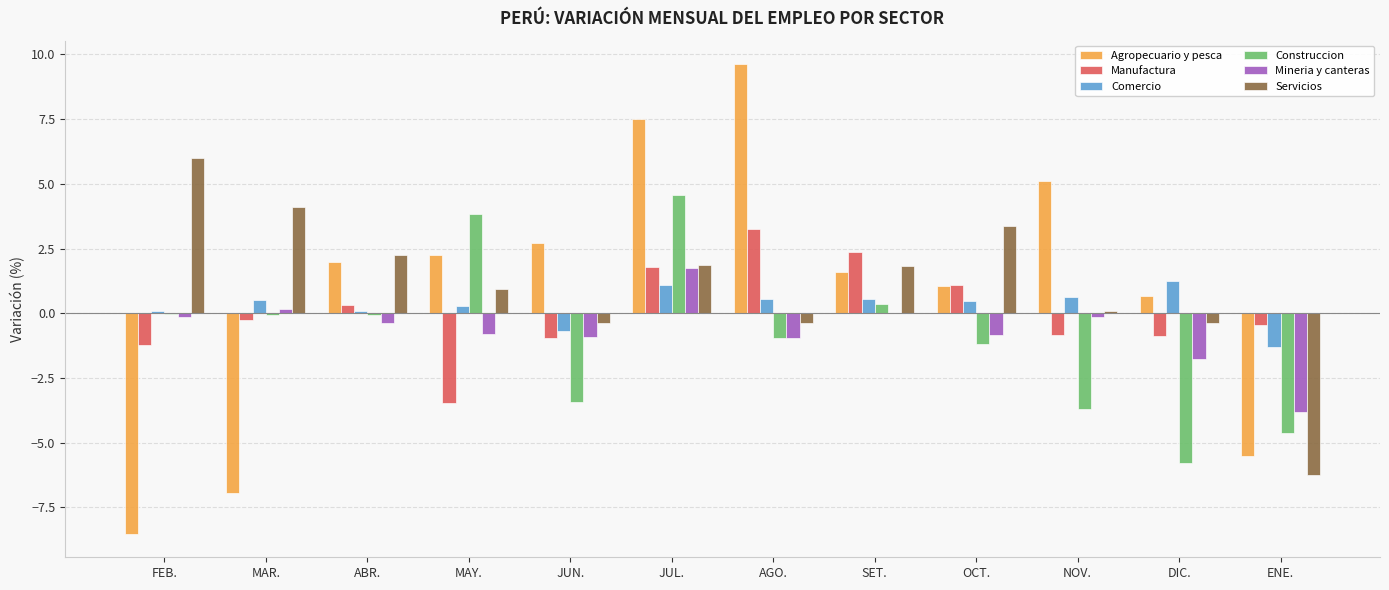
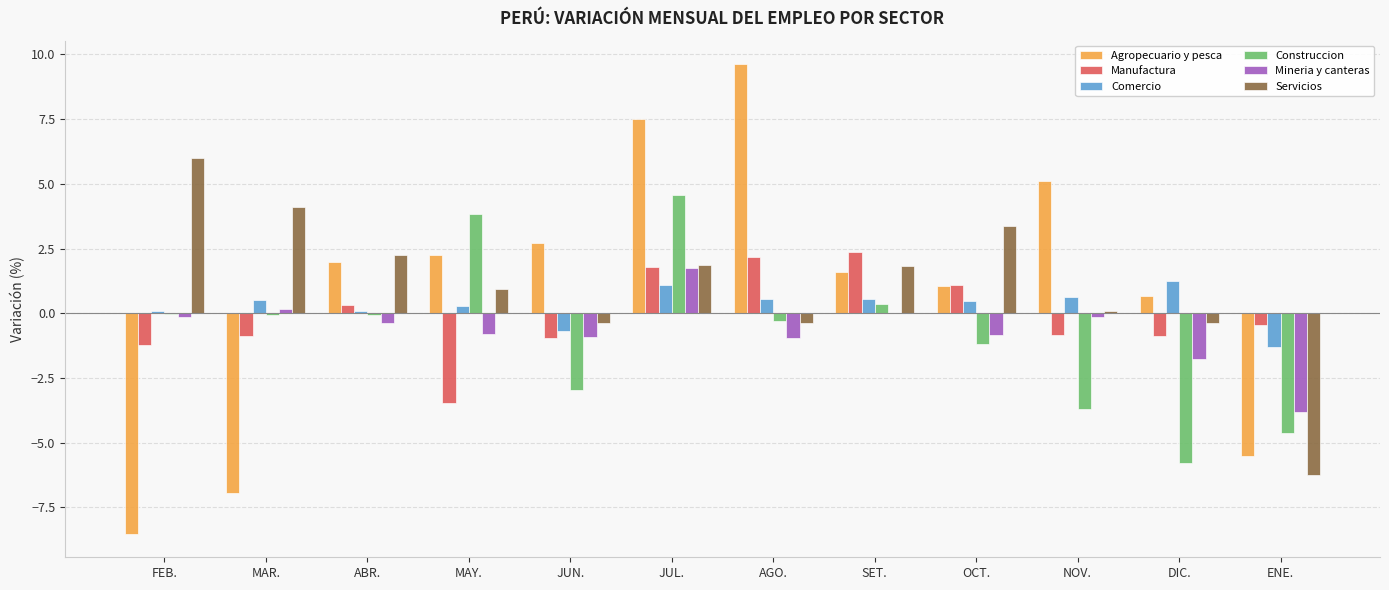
  {
    "Agropecuario y pesca": {
      "FEB.": -8.5,
      "MAR.": -7.0,
      "ABR.": 2.0,
      "MAY.": 2.2,
      "JUN.": 2.7,
      "JUL.": 7.5,
      "AGO.": 9.6,
      "SET.": 1.6,
      "OCT.": 1.1,
      "NOV.": 5.1,
      "DIC.": 0.7,
      "ENE.": -5.5
    },
    "Manufactura": {
      "FEB.": -1.2,
-     "MAR.": -0.3,
+     "MAR.": -0.9,
      "ABR.": 0.3,
      "MAY.": -3.5,
      "JUN.": -0.9,
      "JUL.": 1.8,
-     "AGO.": 3.2,
+     "AGO.": 2.2,
      "SET.": 2.4,
      "OCT.": 1.1,
      "NOV.": -0.9,
      "DIC.": -0.9,
      "ENE.": -0.5
    },
    "Comercio": {
      "MAR.": 0.5,
      "MAY.": 0.3,
      "JUN.": -0.7,
      "JUL.": 1.1,
      "AGO.": 0.6,
      "SET.": 0.5,
      "OCT.": 0.5,
      "NOV.": 0.6,
      "DIC.": 1.3,
      "ENE.": -1.3
    },
    "Construccion": {
      "MAY.": 3.8,
-     "JUN.": -3.4,
+     "JUN.": -3.0,
      "JUL.": 4.6,
-     "AGO.": -1.0,
+     "AGO.": -0.3,
      "SET.": 0.4,
      "OCT.": -1.2,
      "NOV.": -3.7,
      "DIC.": -5.8,
      "ENE.": -4.6
    },
    "Mineria y canteras": {
      "FEB.": -0.2,
      "MAR.": 0.2,
      "ABR.": -0.4,
      "MAY.": -0.8,
      "JUN.": -0.9,
      "JUL.": 1.7,
      "AGO.": -1.0,
      "OCT.": -0.8,
      "NOV.": -0.2,
      "DIC.": -1.8,
      "ENE.": -3.8
    },
    "Servicios": {
      "FEB.": 6.0,
      "MAR.": 4.1,
      "ABR.": 2.3,
      "MAY.": 0.9,
      "JUN.": -0.4,
      "JUL.": 1.9,
      "AGO.": -0.4,
      "SET.": 1.8,
      "OCT.": 3.4,
      "DIC.": -0.4,
      "ENE.": -6.3
    }
  }
